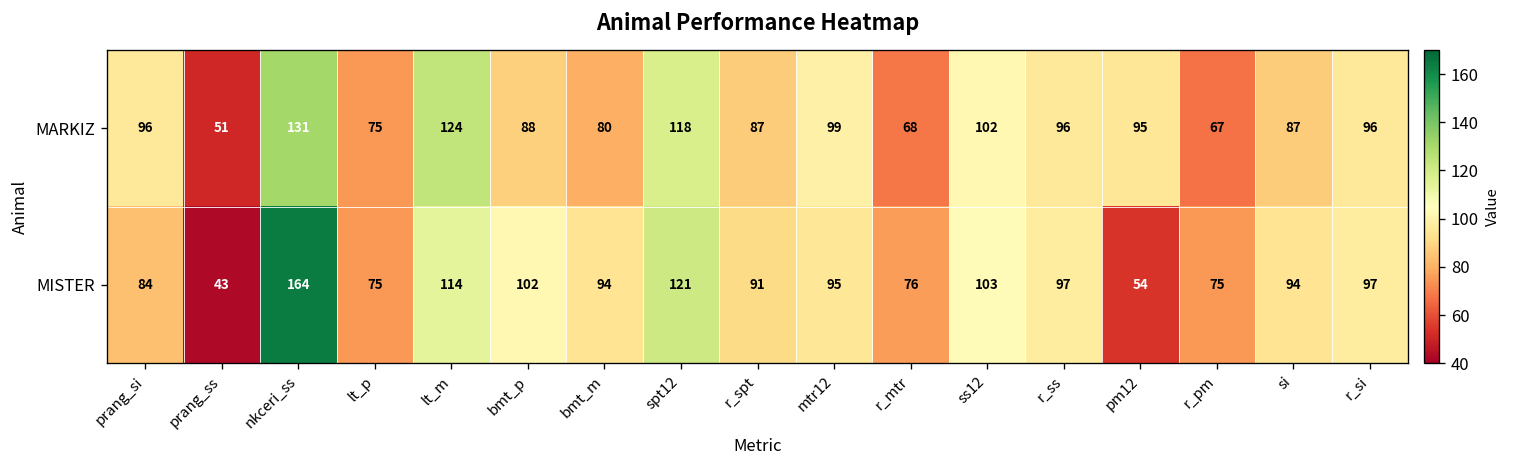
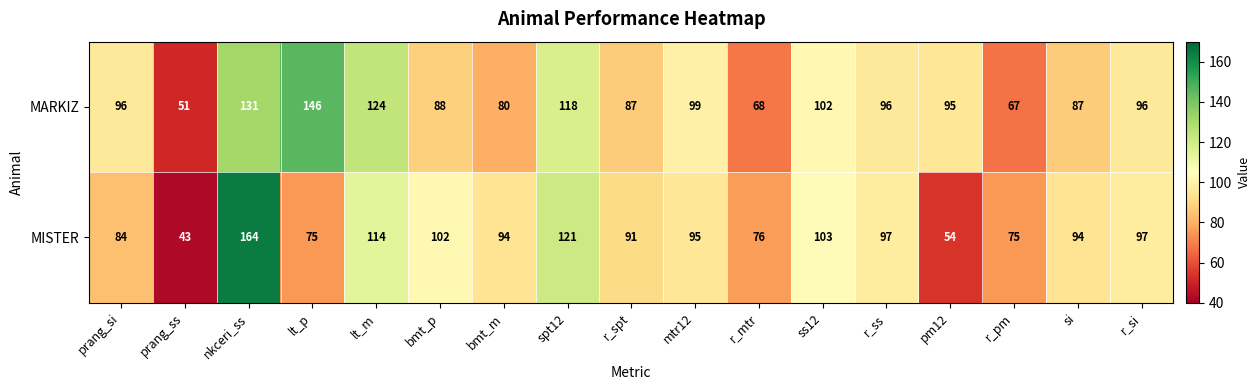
  {
    "MARKIZ": {
      "prang_si": 96,
      "prang_ss": 51,
      "nkceri_ss": 131,
-     "lt_p": 75,
+     "lt_p": 146,
      "lt_m": 124,
      "bmt_p": 88,
      "bmt_m": 80,
      "spt12": 118,
      "r_spt": 87,
      "mtr12": 99,
      "r_mtr": 68,
      "ss12": 102,
      "r_ss": 96,
      "pm12": 95,
      "r_pm": 67,
      "si": 87,
      "r_si": 96
    },
    "MISTER": {
      "prang_si": 84,
      "prang_ss": 43,
      "nkceri_ss": 164,
      "lt_p": 75,
      "lt_m": 114,
      "bmt_p": 102,
      "bmt_m": 94,
      "spt12": 121,
      "r_spt": 91,
      "mtr12": 95,
      "r_mtr": 76,
      "ss12": 103,
      "r_ss": 97,
      "pm12": 54,
      "r_pm": 75,
      "si": 94,
      "r_si": 97
    }
  }
